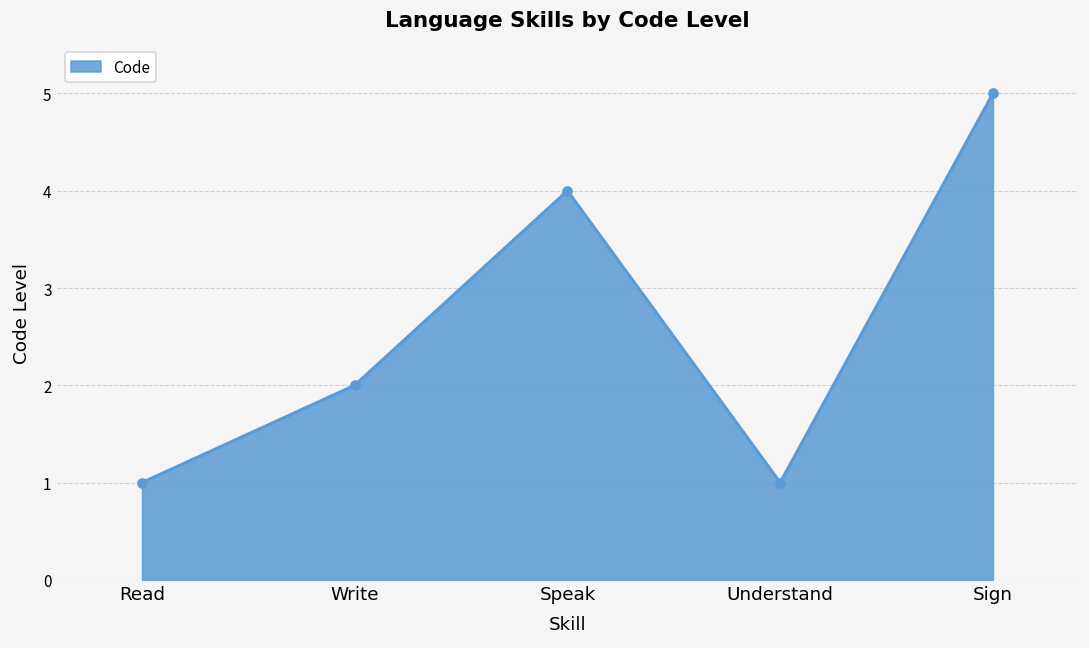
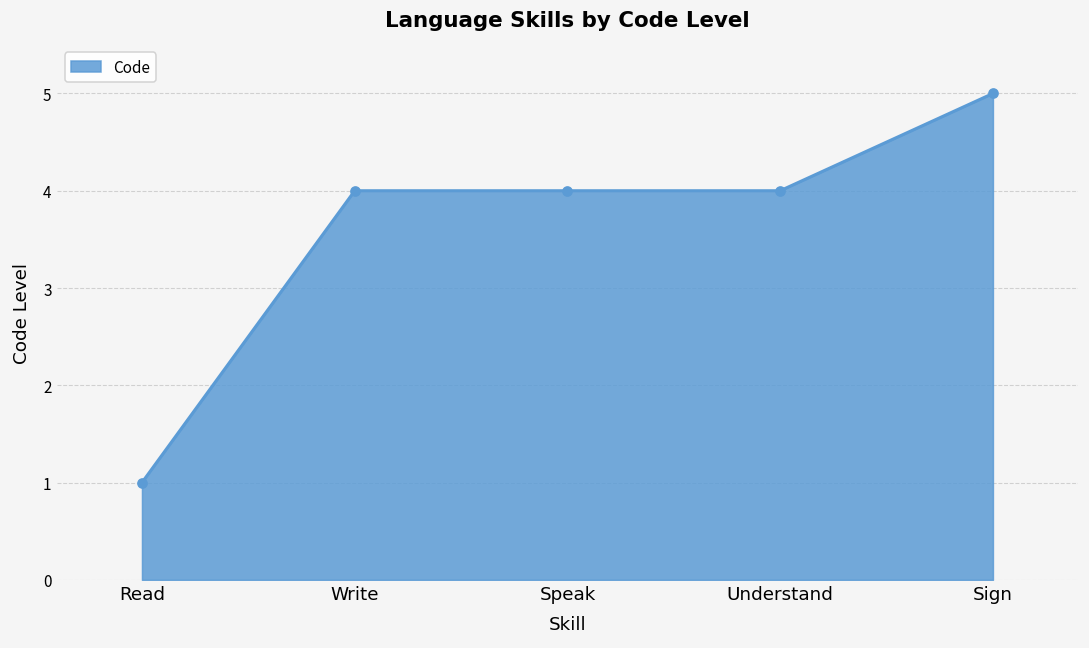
  {
    "Read": 1,
-   "Write": 2,
+   "Write": 4,
    "Speak": 4,
-   "Understand": 1,
+   "Understand": 4,
    "Sign": 5
  }
